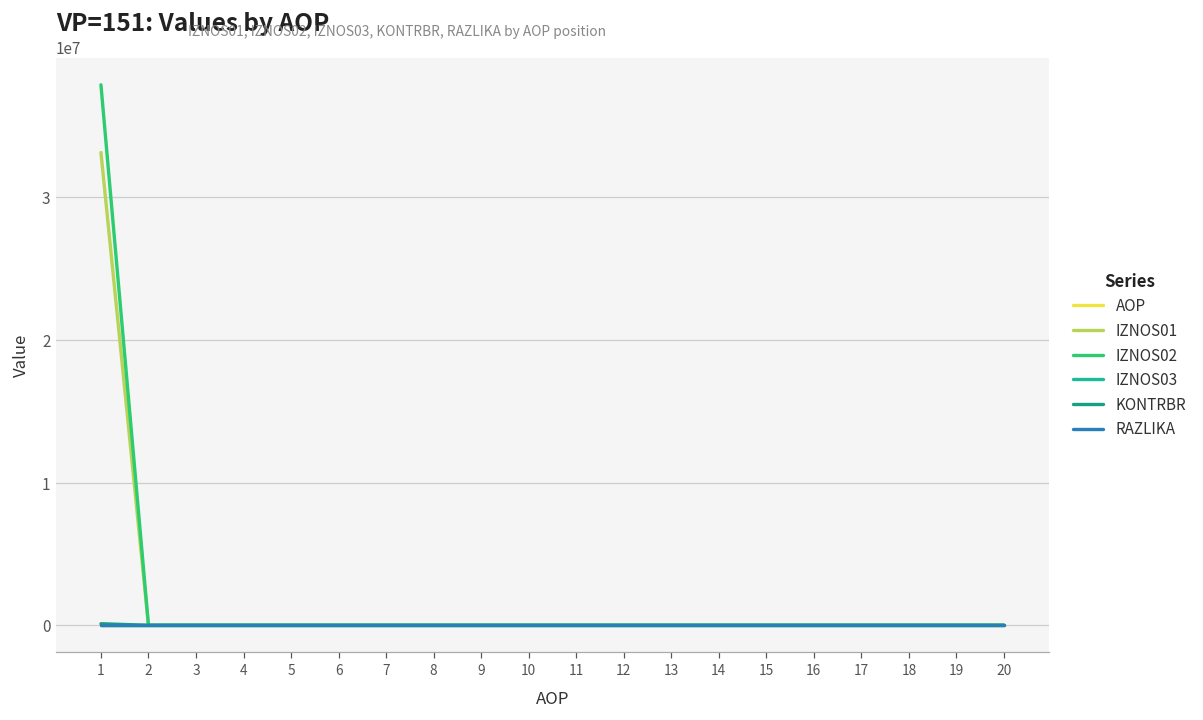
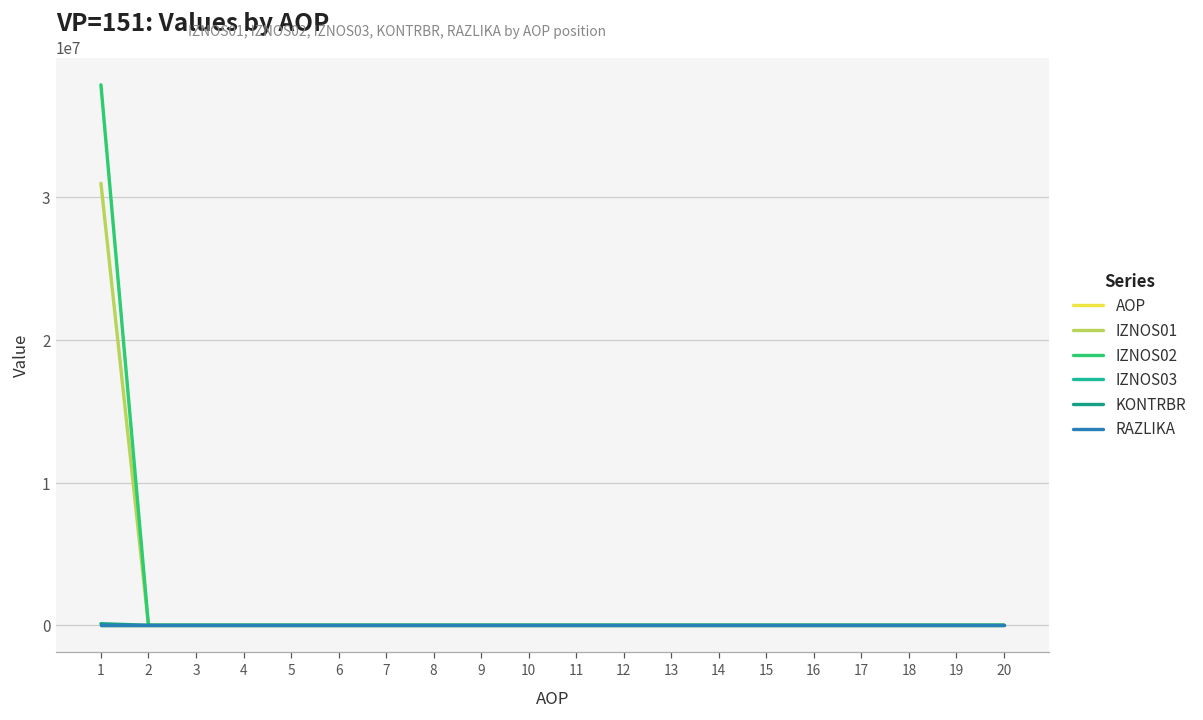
  {
    "IZNOS01": {
-     "1": 33100000
+     "1": 30900000
    }
  }
